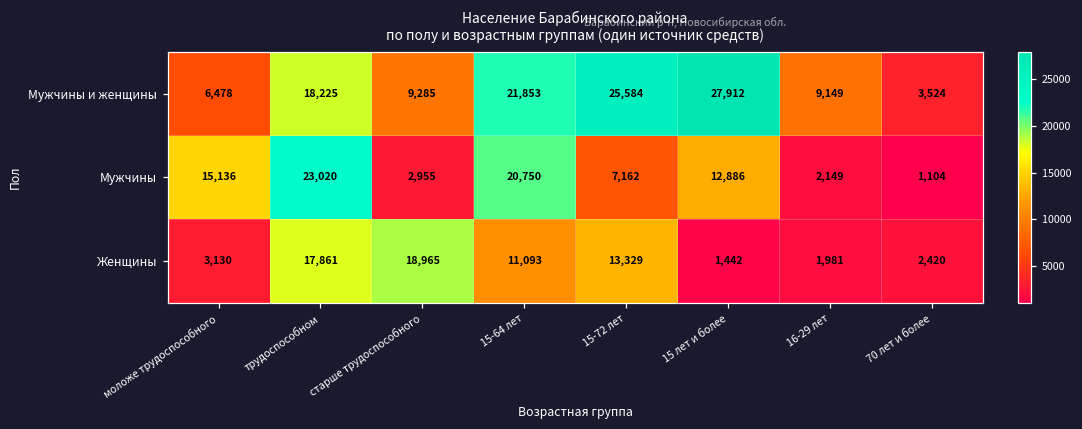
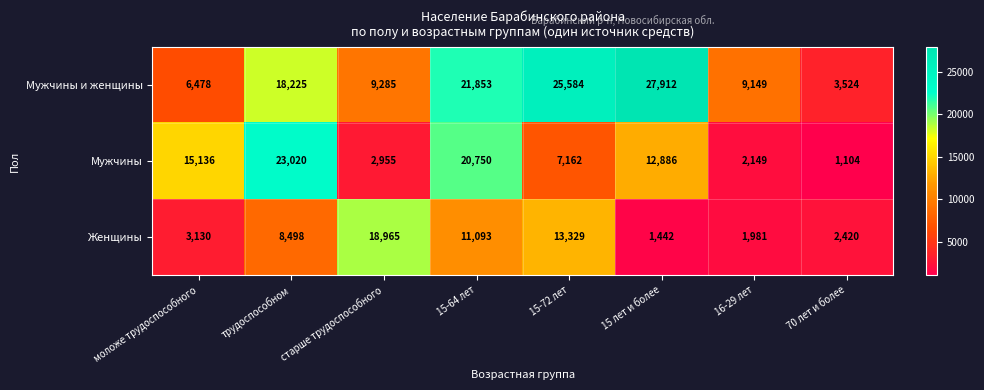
  {
    "Мужчины и женщины": {
      "моложе трудоспособного": "6,478",
      "трудоспособном": "18,225",
      "старше трудоспособного": "9,285",
      "15-64 лет": "21,853",
      "15-72 лет": "25,584",
      "15 лет и более": "27,912",
      "16-29 лет": "9,149",
      "70 лет и более": "3,524"
    },
    "Мужчины": {
      "моложе трудоспособного": "15,136",
      "трудоспособном": "23,020",
      "старше трудоспособного": "2,955",
      "15-64 лет": "20,750",
      "15-72 лет": "7,162",
      "15 лет и более": "12,886",
      "16-29 лет": "2,149",
      "70 лет и более": "1,104"
    },
    "Женщины": {
      "моложе трудоспособного": "3,130",
-     "трудоспособном": "17,861",
+     "трудоспособном": "8,498",
      "старше трудоспособного": "18,965",
      "15-64 лет": "11,093",
      "15-72 лет": "13,329",
      "15 лет и более": "1,442",
      "16-29 лет": "1,981",
      "70 лет и более": "2,420"
    }
  }
